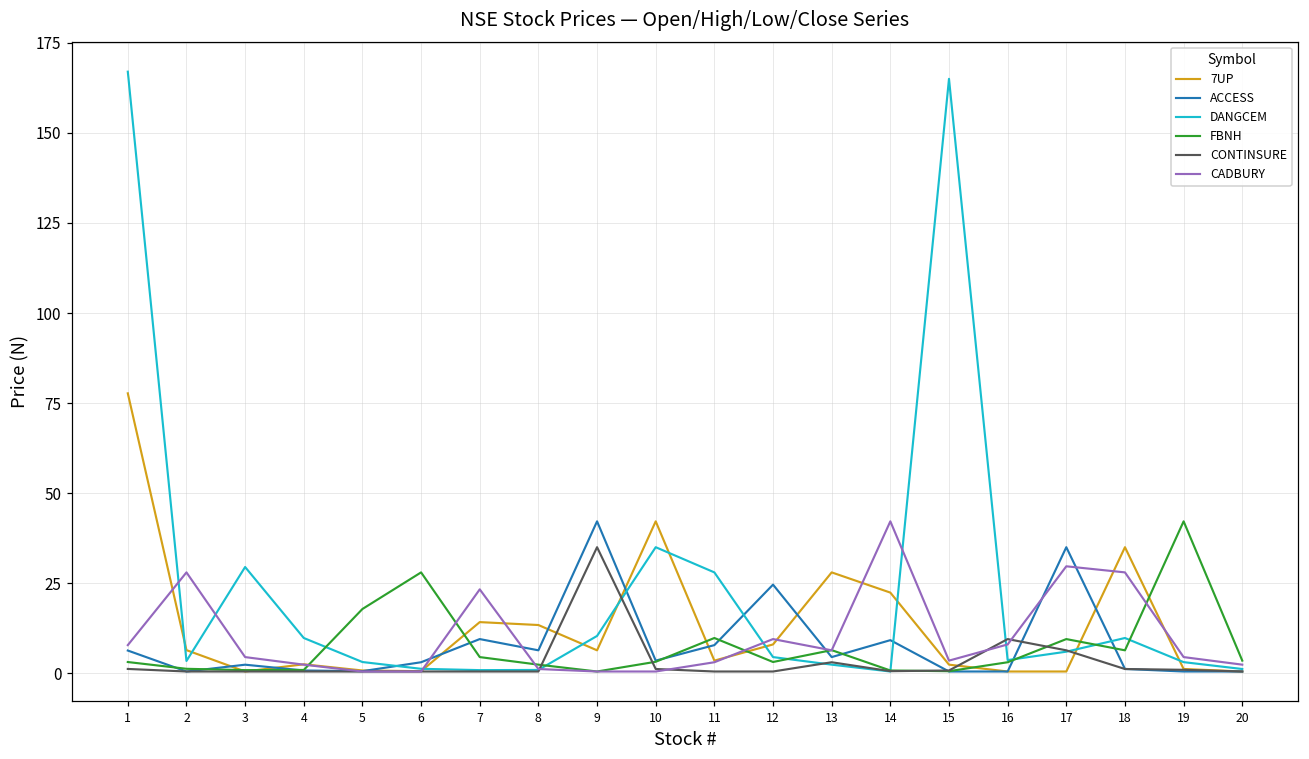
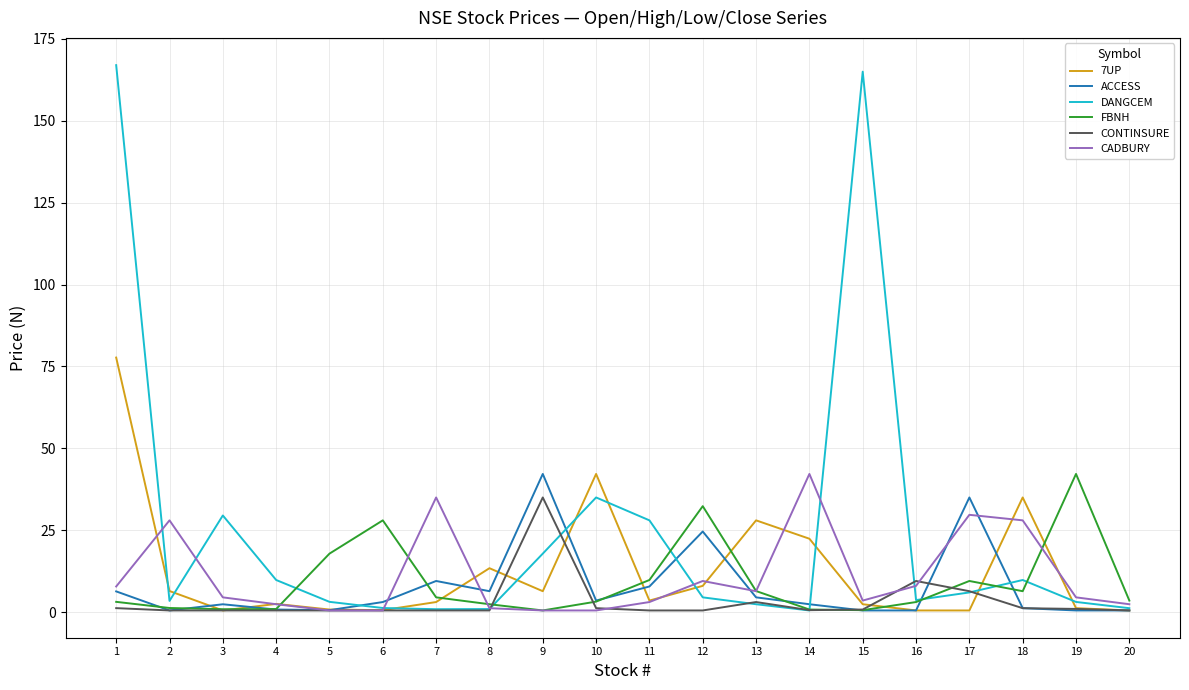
  {
    "7UP": {
      "1": 78,
      "2": 6,
-     "7": 14,
+     "7": 3,
      "8": 13,
      "9": 6,
      "10": 42,
      "12": 8,
      "13": 28,
      "14": 22,
      "15": 2,
      "17": 1,
      "18": 35
    },
    "ACCESS": {
      "1": 6,
      "3": 2,
      "6": 3,
      "7": 10,
      "8": 6,
      "9": 42,
      "11": 8,
      "12": 25,
      "13": 5,
-     "14": 9,
+     "14": 2,
      "17": 35
    },
    "DANGCEM": {
      "1": 167,
      "2": 3,
      "3": 30,
      "4": 10,
      "5": 3,
-     "9": 10,
+     "9": 18,
      "10": 35,
      "11": 28,
      "12": 5,
      "15": 165,
      "18": 10,
      "19": 3
    },
    "FBNH": {
      "1": 3,
      "5": 18,
      "6": 28,
      "7": 5,
      "8": 2,
      "11": 10,
-     "12": 3,
+     "12": 32,
      "17": 10,
      "18": 6,
      "19": 42,
      "20": 4
    },
    "CONTINSURE": {
      "1": 1,
      "9": 35,
      "11": 1,
      "12": 1,
      "16": 10
    },
    "CADBURY": {
      "1": 8,
      "2": 28,
      "3": 5,
-     "7": 23,
+     "7": 35,
      "12": 10,
      "14": 42,
      "15": 4,
      "16": 8,
      "17": 30,
      "18": 28,
      "19": 5,
      "20": 2
    }
  }
